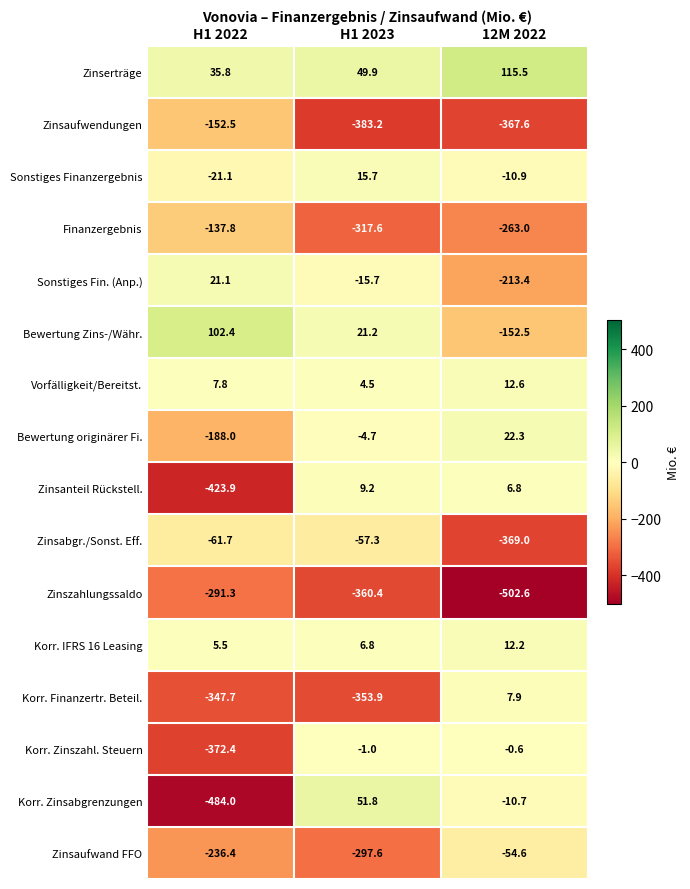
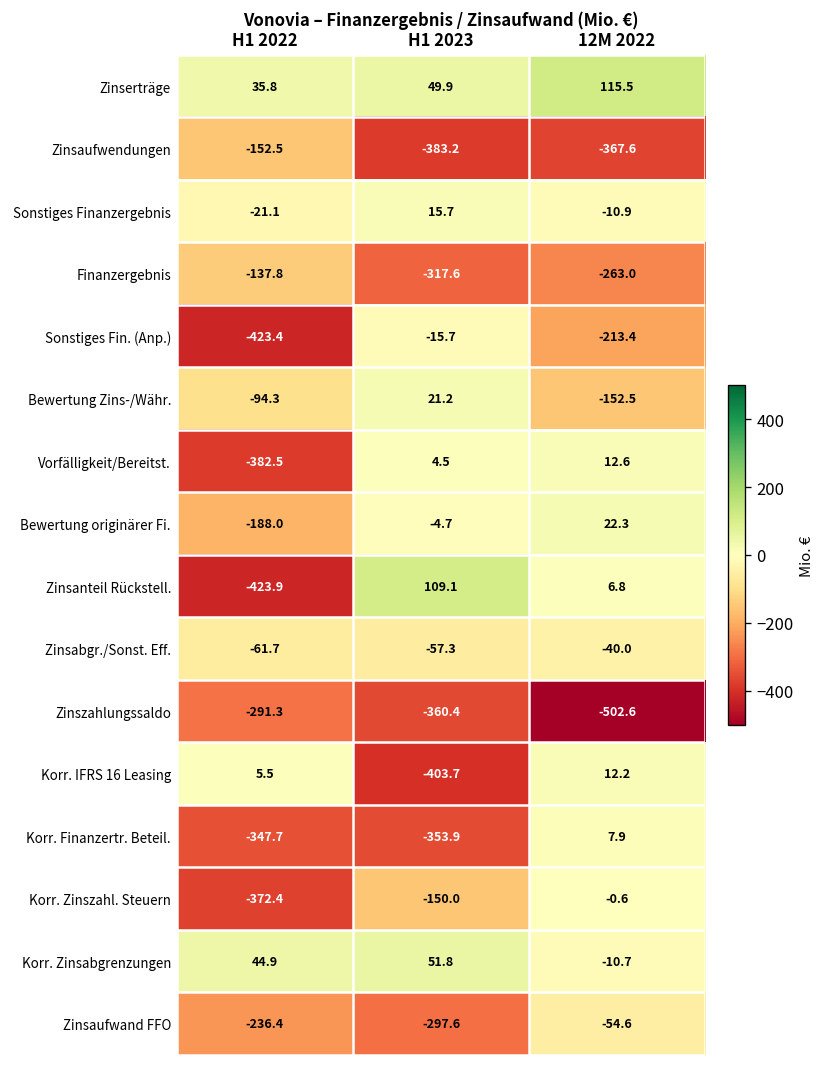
  {
    "Zinserträge": {
      "H1 2022": 35.8,
      "H1 2023": 49.9,
      "12M 2022": 115.5
    },
    "Zinsaufwendungen": {
      "H1 2022": -152.5,
      "H1 2023": -383.2,
      "12M 2022": -367.6
    },
    "Sonstiges Finanzergebnis": {
      "H1 2022": -21.1,
      "H1 2023": 15.7,
      "12M 2022": -10.9
    },
    "Finanzergebnis": {
      "H1 2022": -137.8,
      "H1 2023": -317.6,
      "12M 2022": -263.0
    },
    "Sonstiges Fin. (Anp.)": {
-     "H1 2022": 21.1,
+     "H1 2022": -423.4,
      "H1 2023": -15.7,
      "12M 2022": -213.4
    },
    "Bewertung Zins-/Währ.": {
-     "H1 2022": 102.4,
+     "H1 2022": -94.3,
      "H1 2023": 21.2,
      "12M 2022": -152.5
    },
    "Vorfälligkeit/Bereitst.": {
-     "H1 2022": 7.8,
+     "H1 2022": -382.5,
      "H1 2023": 4.5,
      "12M 2022": 12.6
    },
    "Bewertung originärer Fi.": {
      "H1 2022": -188.0,
      "H1 2023": -4.7,
      "12M 2022": 22.3
    },
    "Zinsanteil Rückstell.": {
      "H1 2022": -423.9,
-     "H1 2023": 9.2,
+     "H1 2023": 109.1,
      "12M 2022": 6.8
    },
    "Zinsabgr./Sonst. Eff.": {
      "H1 2022": -61.7,
      "H1 2023": -57.3,
-     "12M 2022": -369.0
+     "12M 2022": -40.0
    },
    "Zinszahlungssaldo": {
      "H1 2022": -291.3,
      "H1 2023": -360.4,
      "12M 2022": -502.6
    },
    "Korr. IFRS 16 Leasing": {
      "H1 2022": 5.5,
-     "H1 2023": 6.8,
+     "H1 2023": -403.7,
      "12M 2022": 12.2
    },
    "Korr. Finanzertr. Beteil.": {
      "H1 2022": -347.7,
      "H1 2023": -353.9,
      "12M 2022": 7.9
    },
    "Korr. Zinszahl. Steuern": {
      "H1 2022": -372.4,
-     "H1 2023": -1.0,
+     "H1 2023": -150.0,
      "12M 2022": -0.6
    },
    "Korr. Zinsabgrenzungen": {
-     "H1 2022": -484.0,
+     "H1 2022": 44.9,
      "H1 2023": 51.8,
      "12M 2022": -10.7
    },
    "Zinsaufwand FFO": {
      "H1 2022": -236.4,
      "H1 2023": -297.6,
      "12M 2022": -54.6
    }
  }
